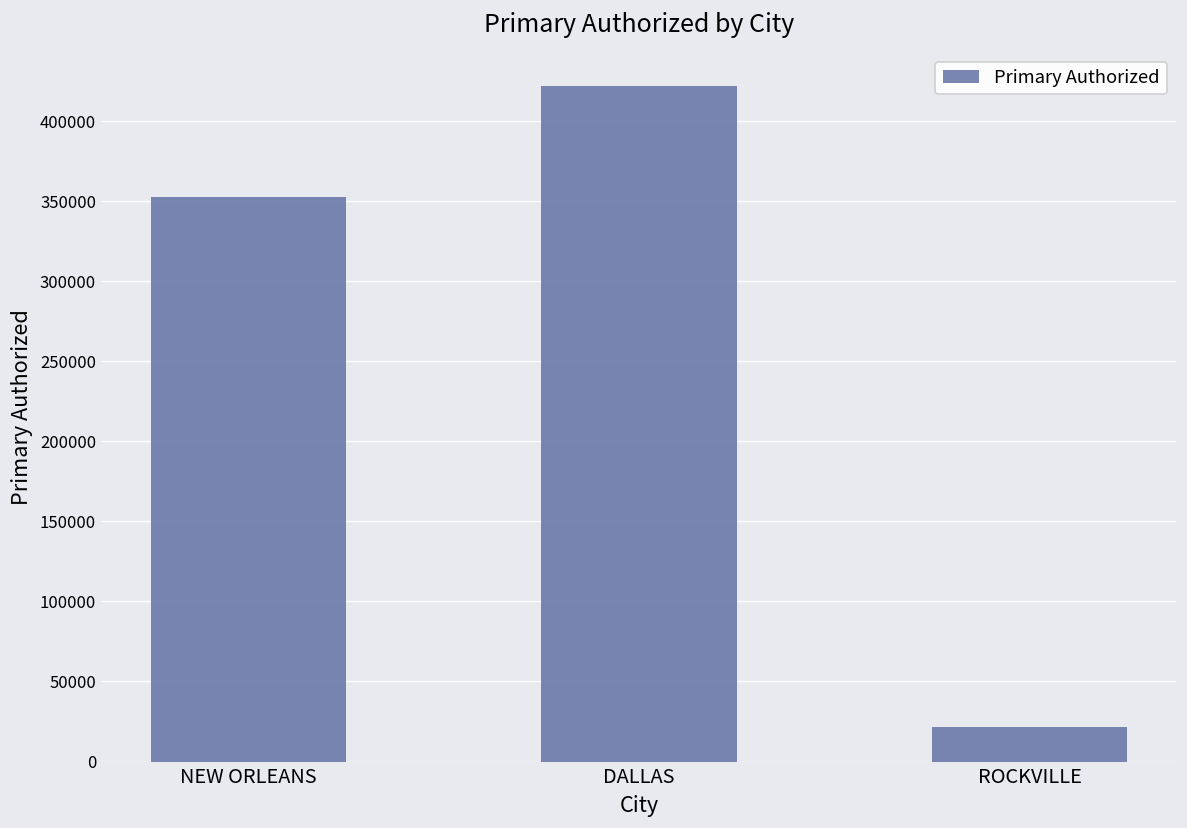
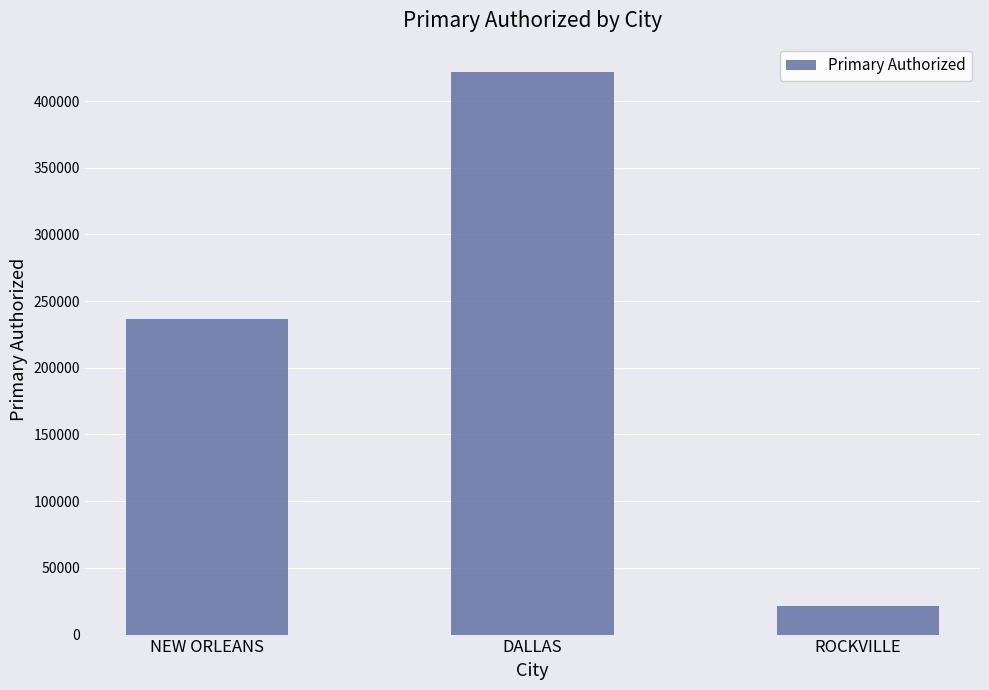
  {
-   "NEW ORLEANS": 352000,
+   "NEW ORLEANS": 236000,
    "DALLAS": 422000,
    "ROCKVILLE": 21000
  }
